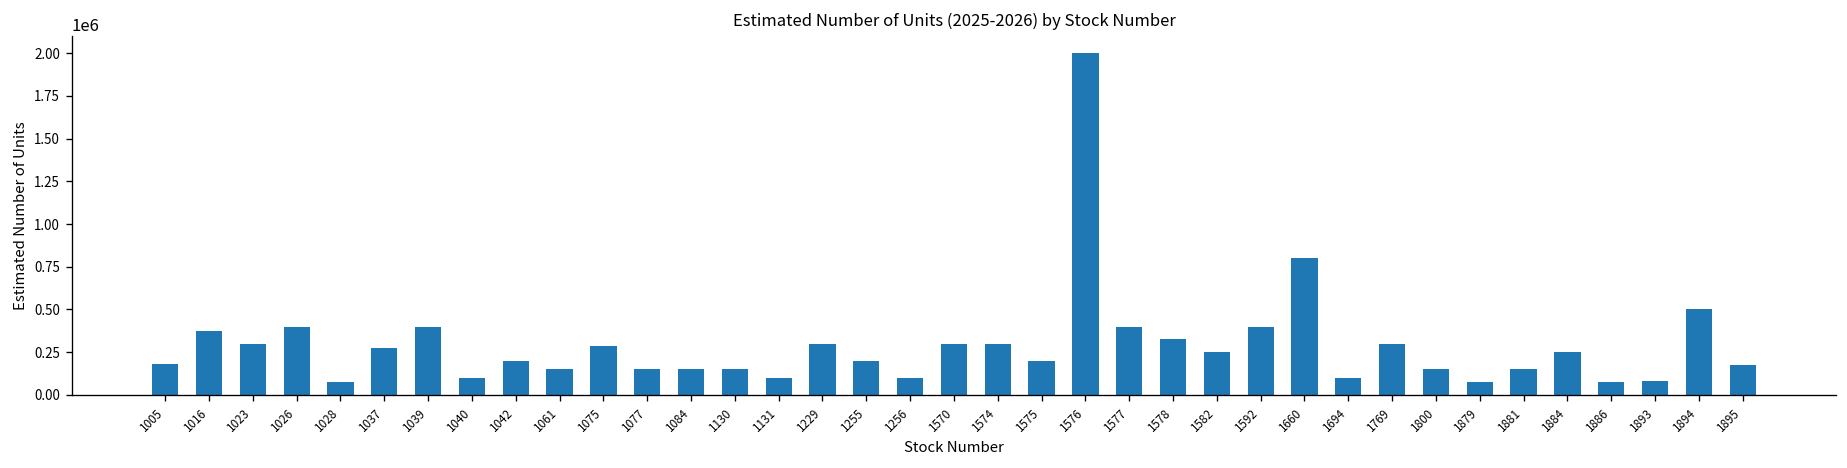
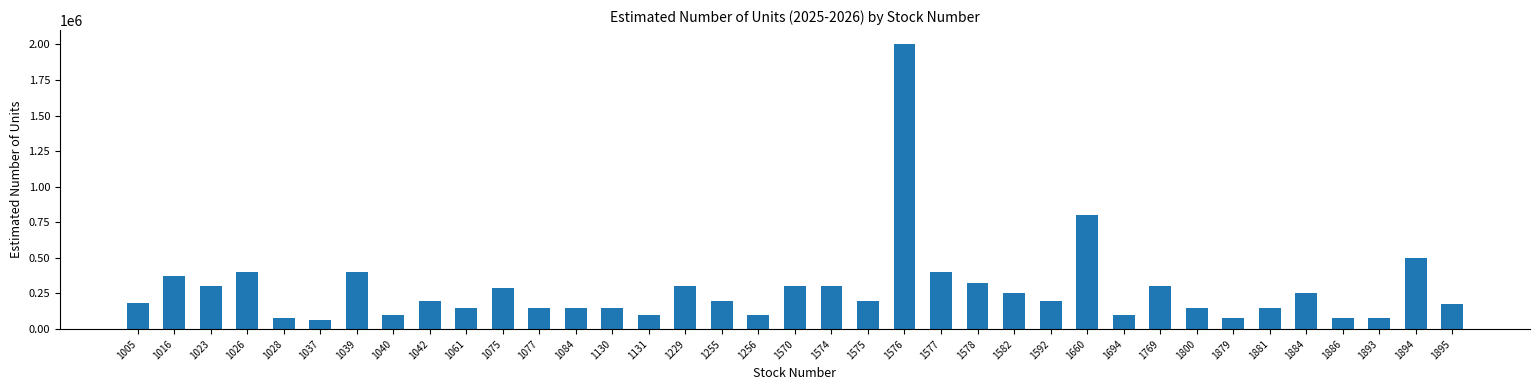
  {
    "1005": 180000,
    "1016": 380000,
    "1023": 300000,
    "1026": 400000,
    "1028": 80000,
-   "1037": 280000,
+   "1037": 60000,
    "1039": 400000,
    "1040": 100000,
    "1042": 200000,
    "1061": 150000,
    "1075": 290000,
    "1077": 150000,
    "1084": 150000,
    "1130": 150000,
    "1131": 100000,
    "1229": 300000,
    "1255": 200000,
    "1256": 100000,
    "1570": 300000,
    "1574": 300000,
    "1575": 200000,
    "1576": 2000000,
    "1577": 400000,
    "1578": 330000,
    "1582": 250000,
-   "1592": 400000,
+   "1592": 200000,
    "1660": 800000,
    "1694": 100000,
    "1769": 300000,
    "1800": 150000,
    "1879": 80000,
    "1881": 150000,
    "1884": 250000,
    "1886": 80000,
    "1893": 80000,
    "1894": 500000,
    "1895": 180000
  }
